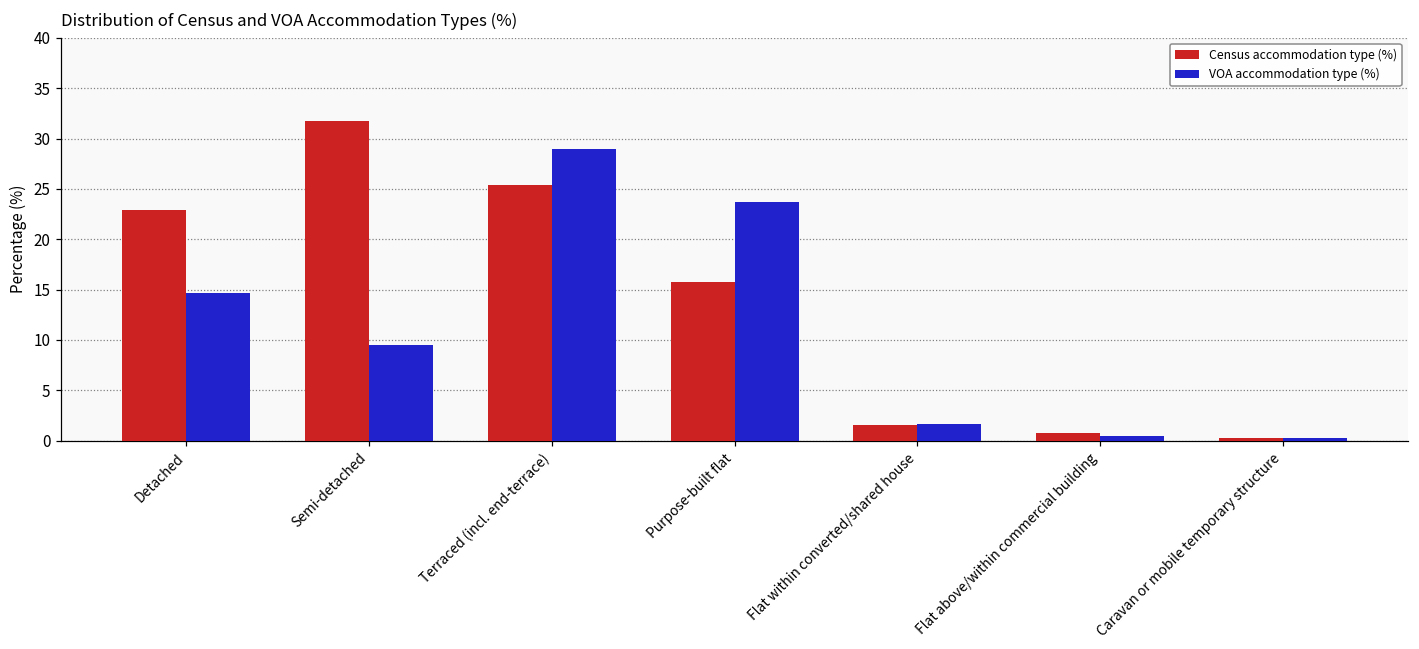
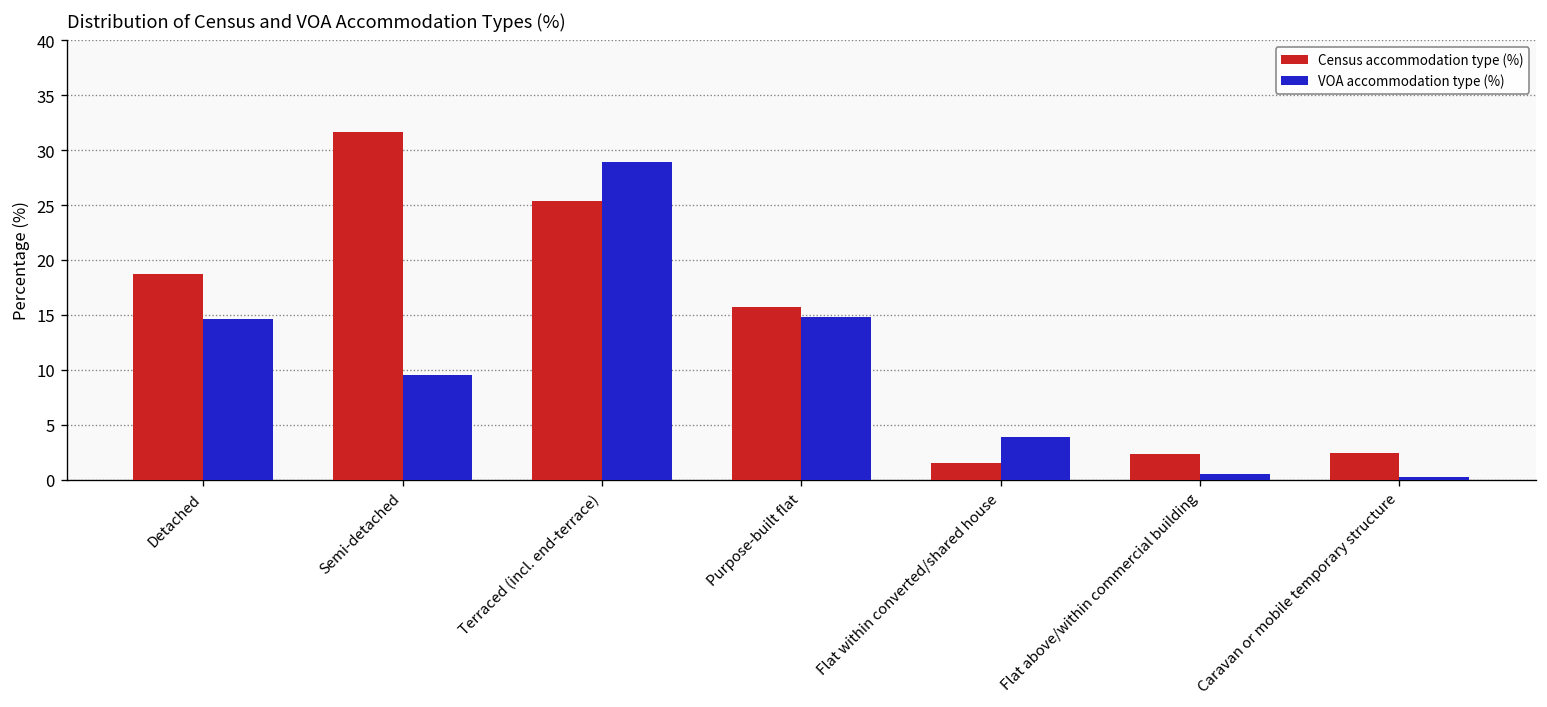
  {
    "Census accommodation type (%)": {
-     "Detached": 23,
+     "Detached": 19,
      "Semi-detached": 32,
      "Terraced (incl. end-terrace)": 25,
      "Purpose-built flat": 16,
      "Flat within converted/shared house": 2,
-     "Flat above/within commercial building": 1,
-     "Caravan or mobile temporary structure": 0
+     "Flat above/within commercial building": 2,
+     "Caravan or mobile temporary structure": 2
    },
    "VOA accommodation type (%)": {
      "Detached": 15,
      "Semi-detached": 10,
      "Terraced (incl. end-terrace)": 29,
-     "Purpose-built flat": 24,
-     "Flat within converted/shared house": 2,
+     "Purpose-built flat": 15,
+     "Flat within converted/shared house": 4,
      "Flat above/within commercial building": 1
    }
  }
